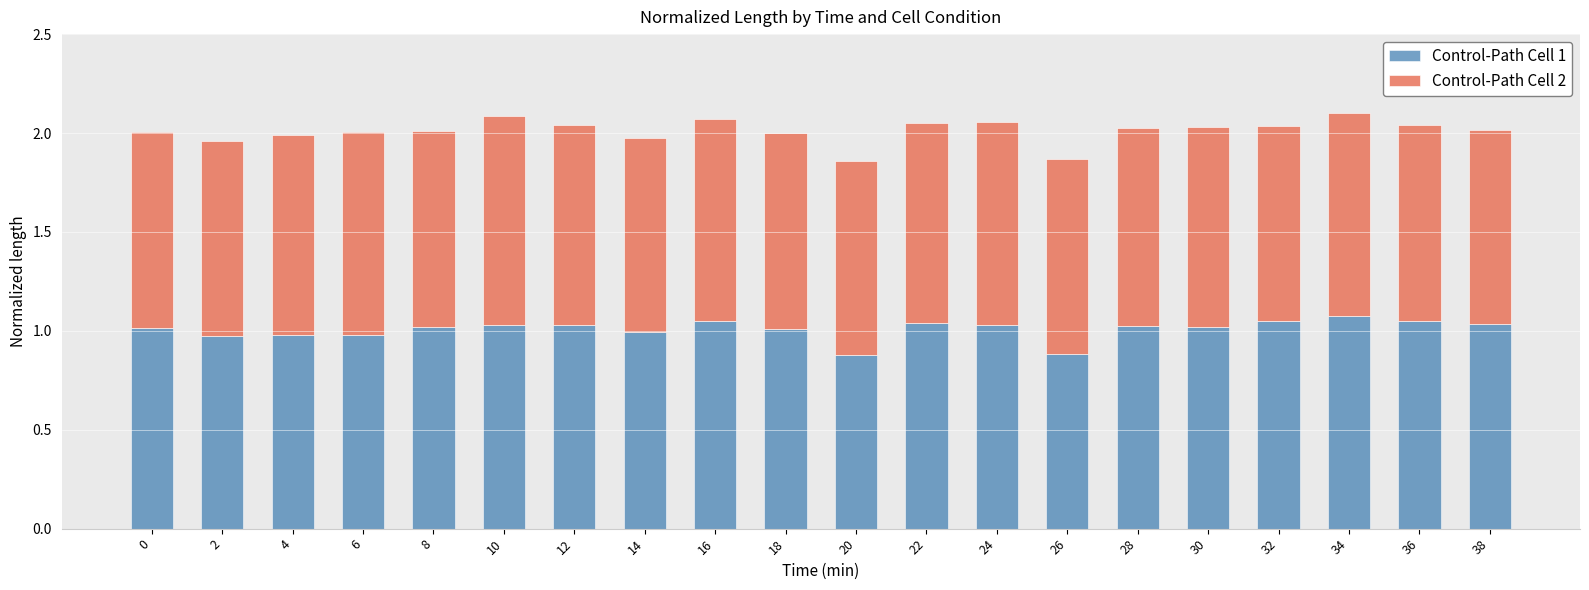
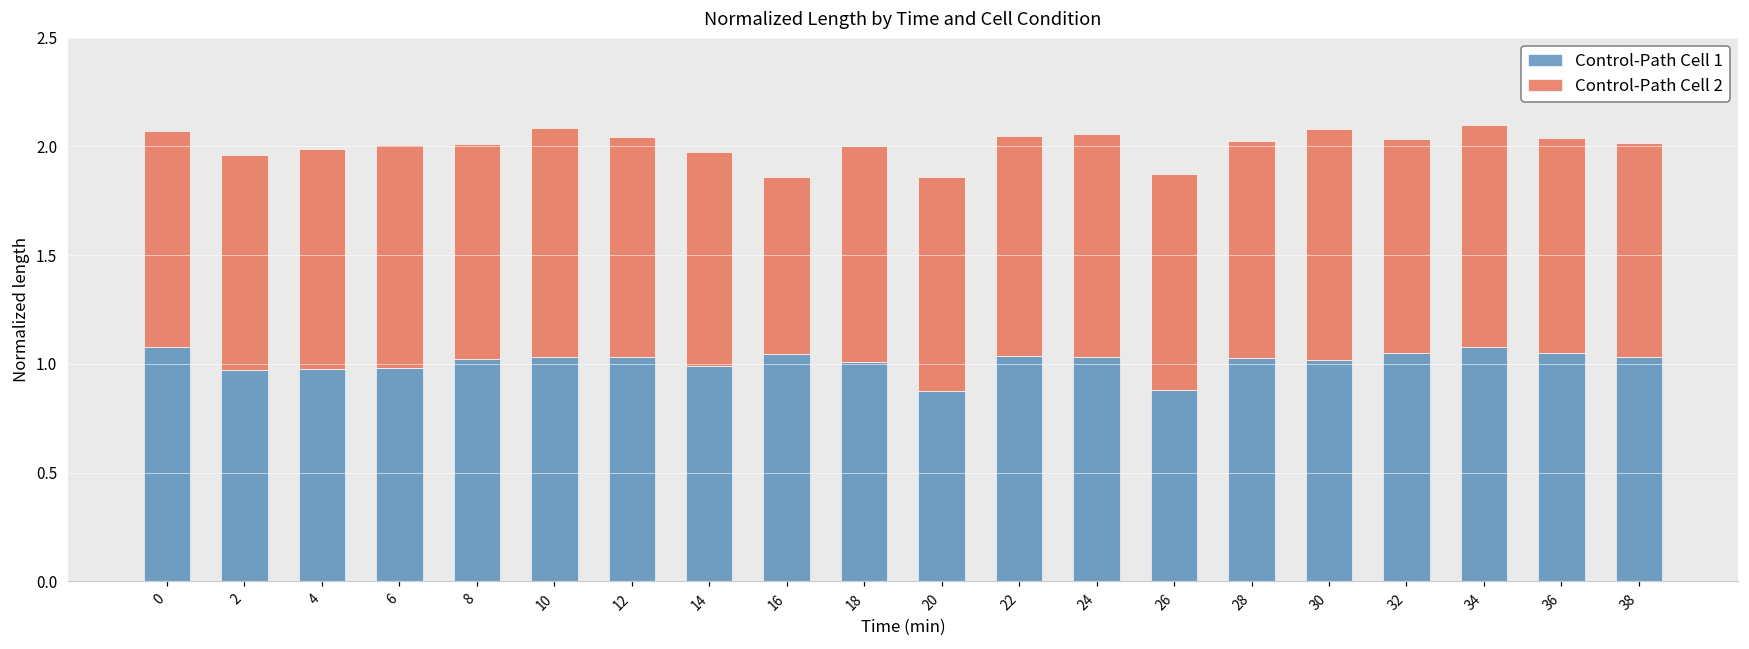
  {
    "Control-Path Cell 1": {
-     "0": 1.02,
+     "0": 1.08,
      "2": 0.97,
      "4": 0.98,
      "6": 0.98,
      "8": 1.02,
      "10": 1.03,
      "12": 1.03,
      "14": 0.99,
      "16": 1.05,
      "18": 1.01,
      "20": 0.88,
      "22": 1.04,
      "24": 1.03,
      "26": 0.88,
      "28": 1.03,
      "30": 1.02,
      "32": 1.05,
      "34": 1.08,
      "36": 1.05,
      "38": 1.03
    },
    "Control-Path Cell 2": {
      "0": 0.99,
      "2": 0.98,
      "4": 1.01,
      "6": 1.03,
      "8": 0.99,
      "10": 1.06,
      "12": 1.01,
      "14": 0.98,
-     "16": 1.02,
+     "16": 0.81,
      "18": 0.99,
      "20": 0.98,
      "22": 1.01,
      "24": 1.03,
      "26": 0.99,
      "28": 1.00,
-     "30": 1.01,
+     "30": 1.06,
      "32": 0.98,
      "34": 1.02,
      "36": 0.99,
      "38": 0.98
    }
  }
